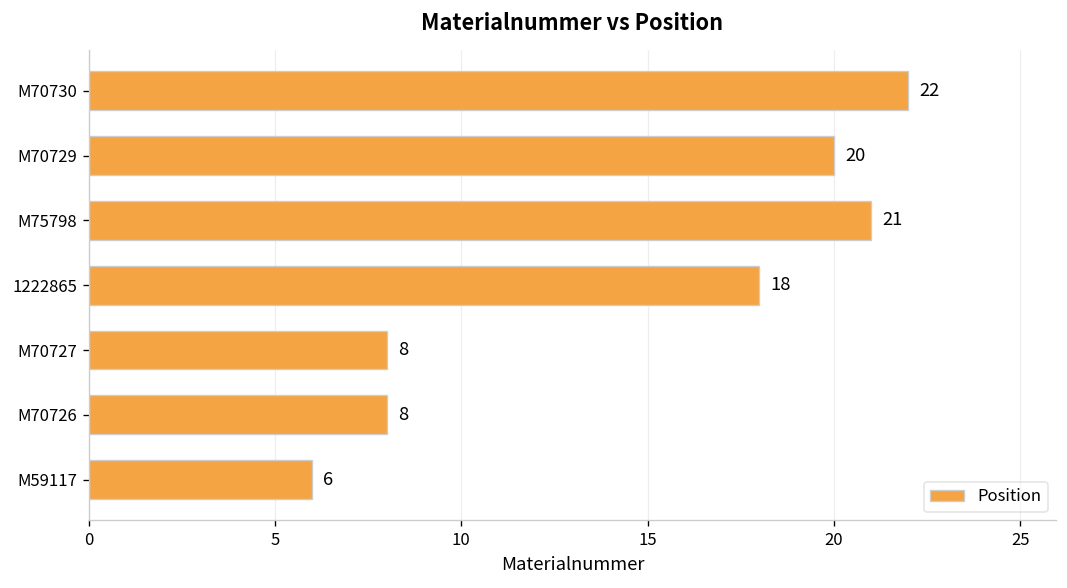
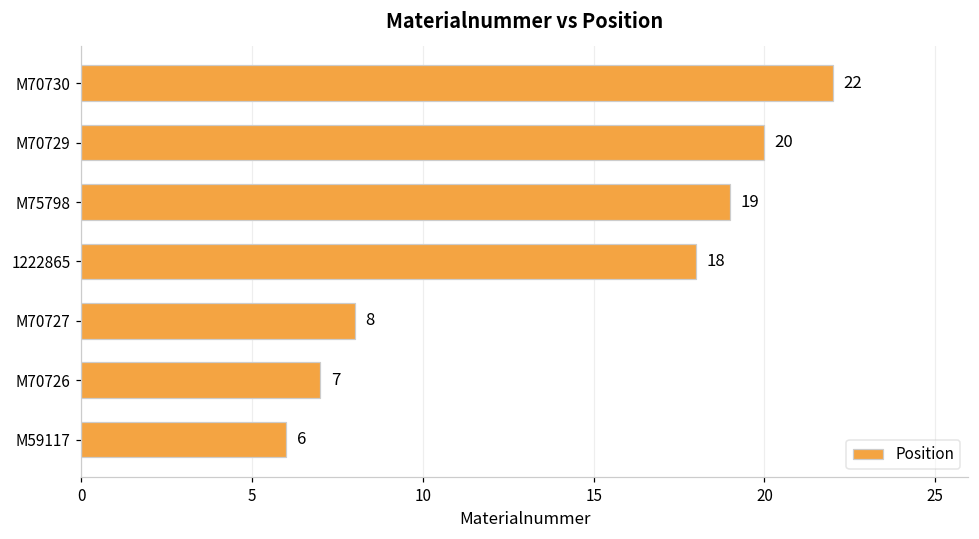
  {
    "M70730": 22,
    "M70729": 20,
-   "M75798": 21,
+   "M75798": 19,
    "1222865": 18,
    "M70727": 8,
-   "M70726": 8,
+   "M70726": 7,
    "M59117": 6
  }
